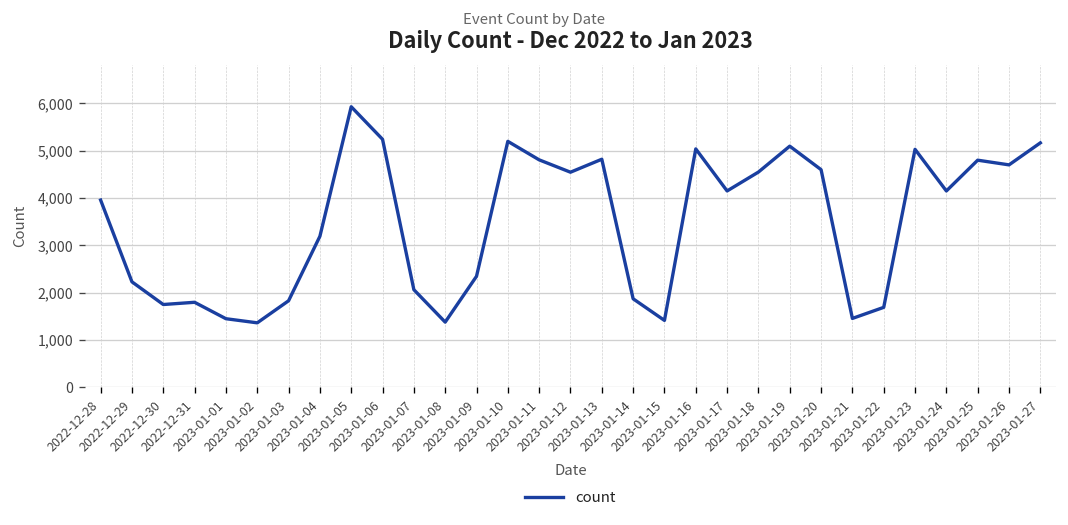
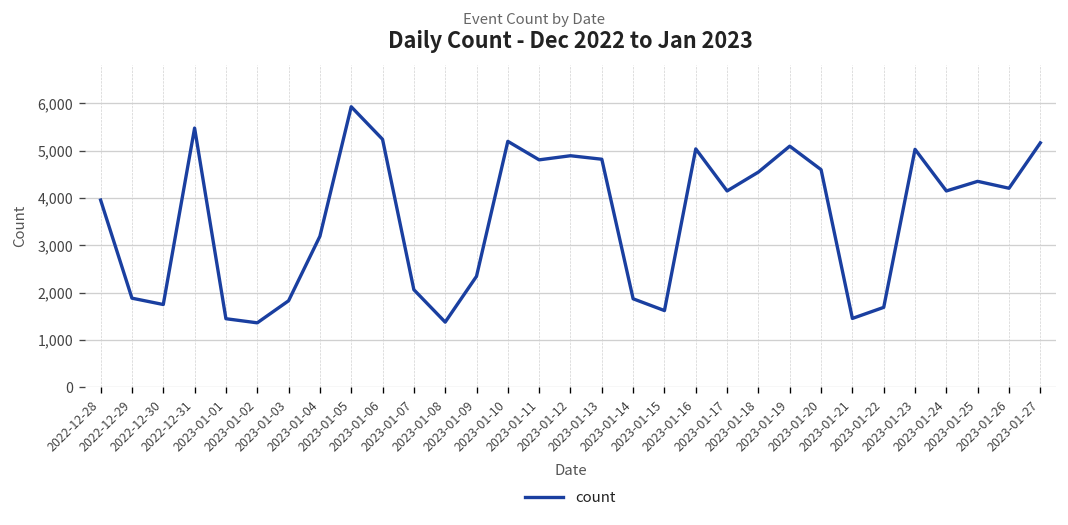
  {
    "2022-12-28": "4,000",
-   "2022-12-29": "2,200",
+   "2022-12-29": "1,900",
    "2022-12-30": "1,800",
-   "2022-12-31": "1,800",
+   "2022-12-31": "5,500",
    "2023-01-01": "1,500",
    "2023-01-02": "1,400",
    "2023-01-03": "1,800",
    "2023-01-04": "3,200",
    "2023-01-05": "5,900",
    "2023-01-06": "5,200",
    "2023-01-07": "2,100",
    "2023-01-08": "1,400",
    "2023-01-09": "2,300",
    "2023-01-10": "5,200",
    "2023-01-11": "4,800",
-   "2023-01-12": "4,500",
+   "2023-01-12": "4,900",
    "2023-01-13": "4,800",
    "2023-01-14": "1,900",
-   "2023-01-15": "1,400",
+   "2023-01-15": "1,600",
    "2023-01-16": "5,000",
    "2023-01-17": "4,200",
    "2023-01-18": "4,600",
    "2023-01-19": "5,100",
    "2023-01-20": "4,600",
    "2023-01-21": "1,500",
    "2023-01-22": "1,700",
    "2023-01-23": "5,000",
    "2023-01-24": "4,200",
-   "2023-01-25": "4,800",
-   "2023-01-26": "4,700",
+   "2023-01-25": "4,400",
+   "2023-01-26": "4,200",
    "2023-01-27": "5,200"
  }
